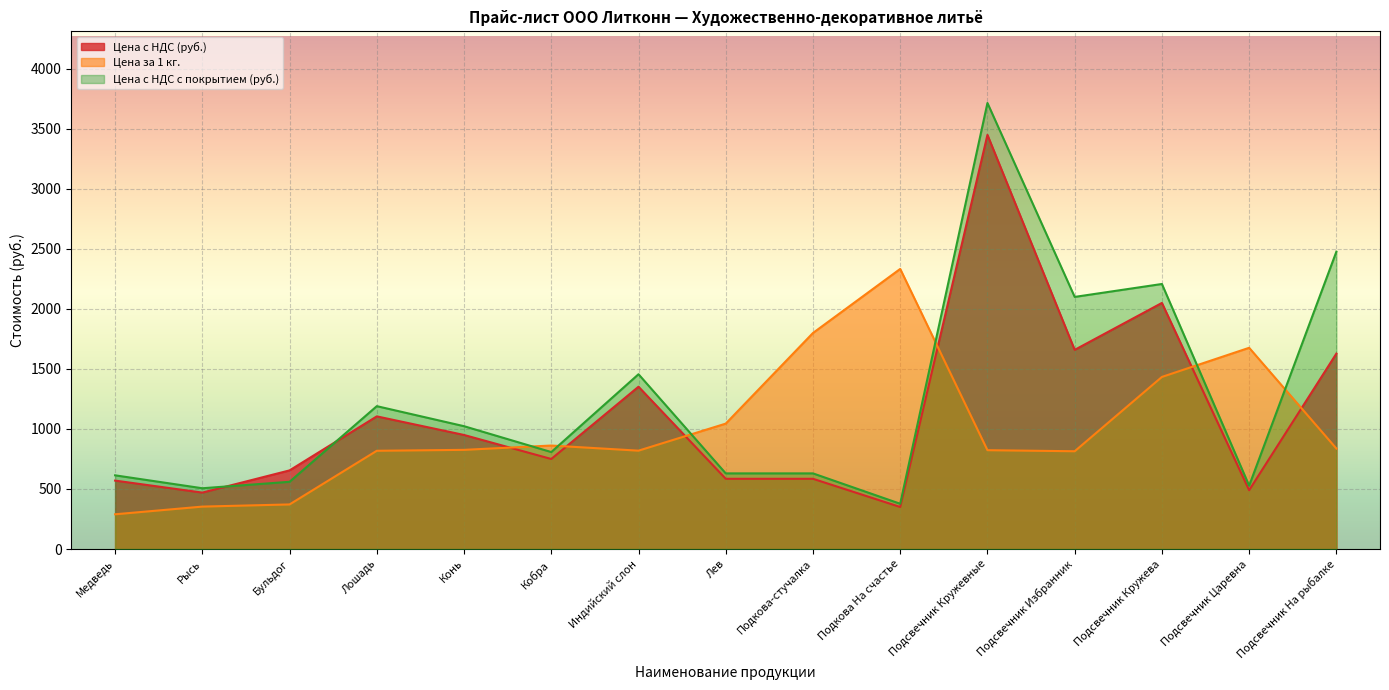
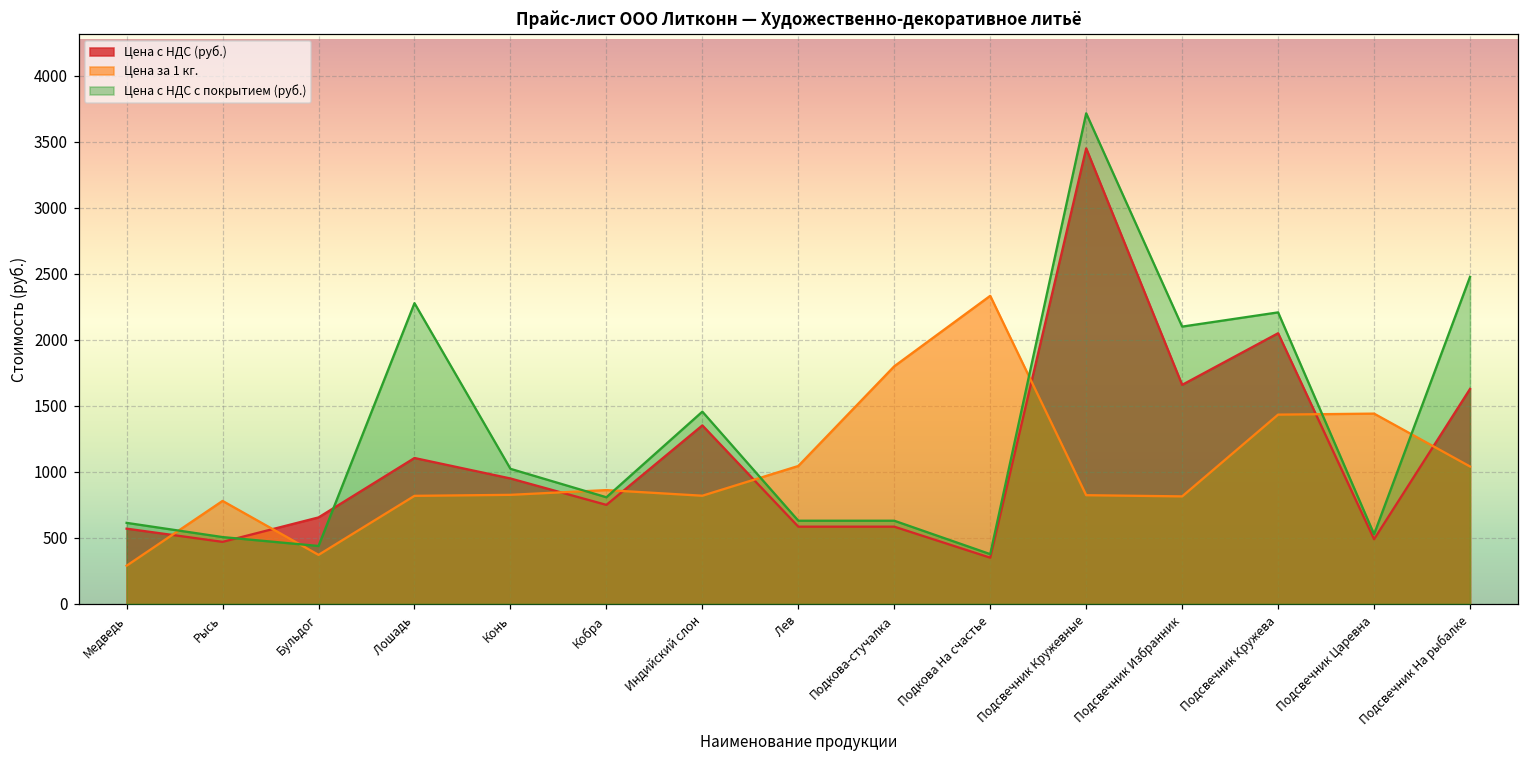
  {
    "Цена с НДС (руб.)": {
      "Медведь": 570,
      "Рысь": 470,
      "Бульдог": 660,
      "Лошадь": 1110,
      "Конь": 950,
      "Кобра": 750,
      "Индийский слон": 1350,
      "Лев": 590,
      "Подкова-стучалка": 590,
      "Подкова На счастье": 350,
      "Подсвечник Кружевные": 3450,
      "Подсвечник Избранник": 1660,
      "Подсвечник Кружева": 2050,
      "Подсвечник Царевна": 490,
      "Подсвечник На рыбалке": 1630
    },
    "Цена за 1 кг.": {
      "Медведь": 290,
-     "Рысь": 350,
+     "Рысь": 780,
      "Бульдог": 370,
      "Лошадь": 820,
      "Конь": 830,
      "Кобра": 860,
      "Индийский слон": 820,
      "Лев": 1040,
      "Подкова-стучалка": 1800,
      "Подкова На счастье": 2330,
      "Подсвечник Кружевные": 820,
      "Подсвечник Избранник": 810,
      "Подсвечник Кружева": 1430,
-     "Подсвечник Царевна": 1680,
-     "Подсвечник На рыбалке": 840
+     "Подсвечник Царевна": 1440,
+     "Подсвечник На рыбалке": 1040
    },
    "Цена с НДС с покрытием (руб.)": {
      "Медведь": 610,
      "Рысь": 510,
-     "Бульдог": 560,
-     "Лошадь": 1190,
+     "Бульдог": 440,
+     "Лошадь": 2280,
      "Конь": 1020,
      "Кобра": 810,
      "Индийский слон": 1460,
      "Лев": 630,
      "Подкова-стучалка": 630,
      "Подкова На счастье": 380,
      "Подсвечник Кружевные": 3720,
      "Подсвечник Избранник": 2100,
      "Подсвечник Кружева": 2210,
      "Подсвечник Царевна": 530,
      "Подсвечник На рыбалке": 2480
    }
  }
